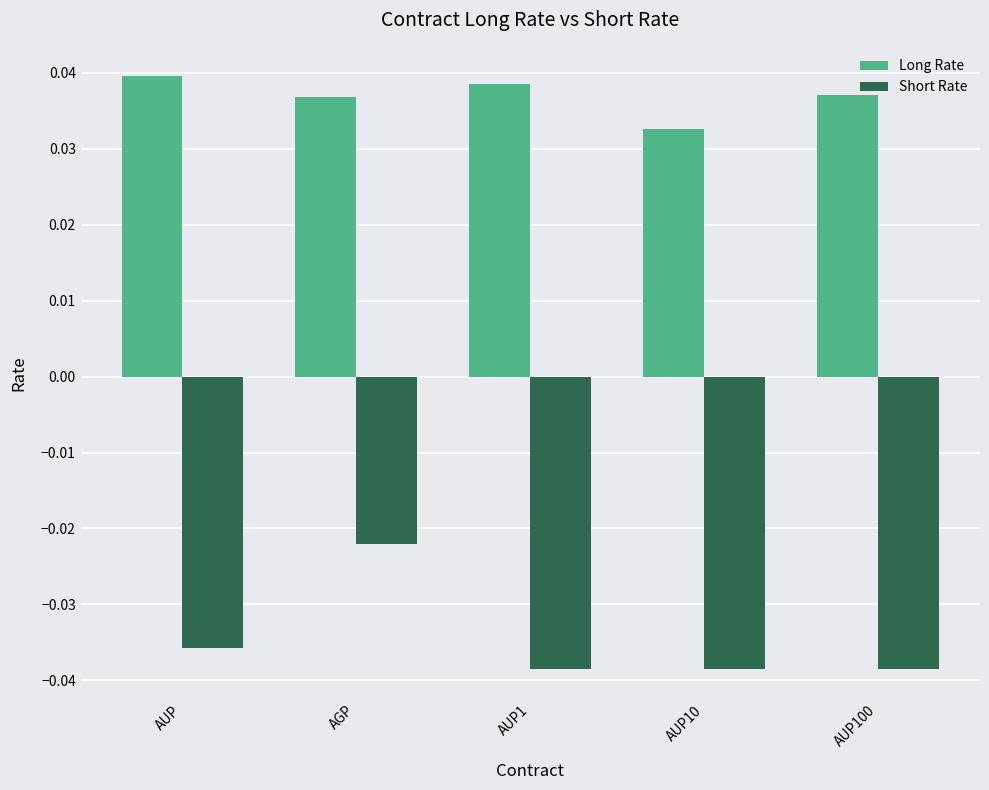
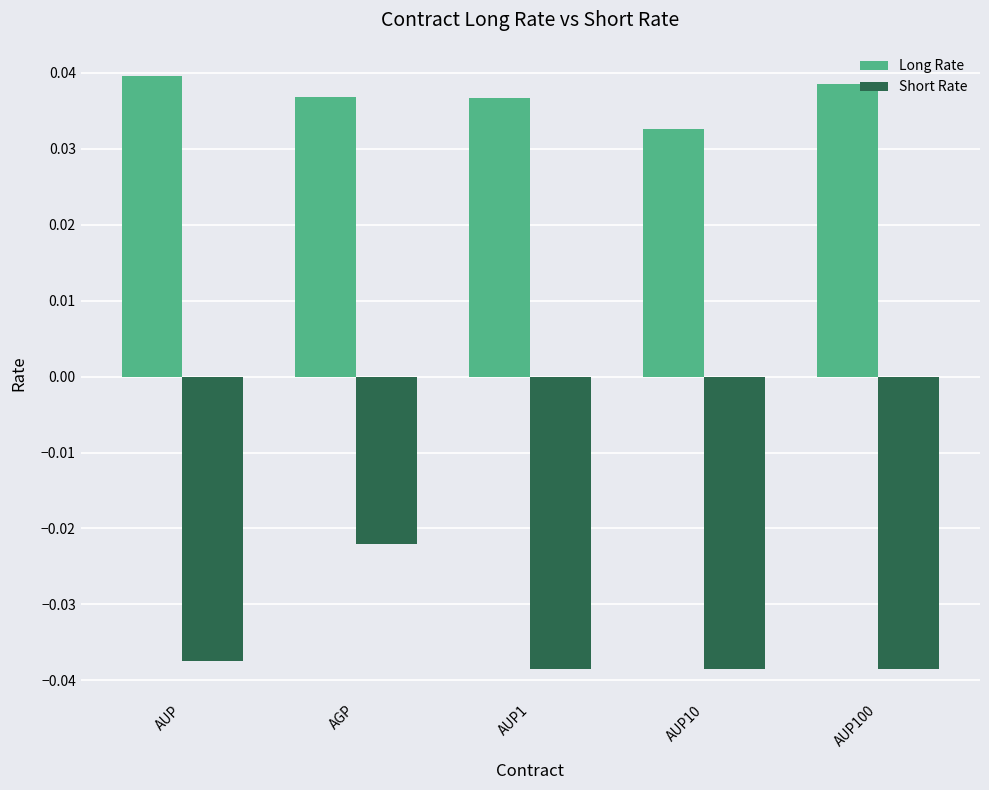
  {
    "Long Rate": {
      "AUP": 0.040,
      "AGP": 0.037,
-     "AUP1": 0.039,
+     "AUP1": 0.037,
      "AUP10": 0.033,
-     "AUP100": 0.037
+     "AUP100": 0.039
    },
    "Short Rate": {
-     "AUP": -0.036,
+     "AUP": -0.038,
      "AGP": -0.022,
      "AUP1": -0.039,
      "AUP10": -0.039,
      "AUP100": -0.039
    }
  }
